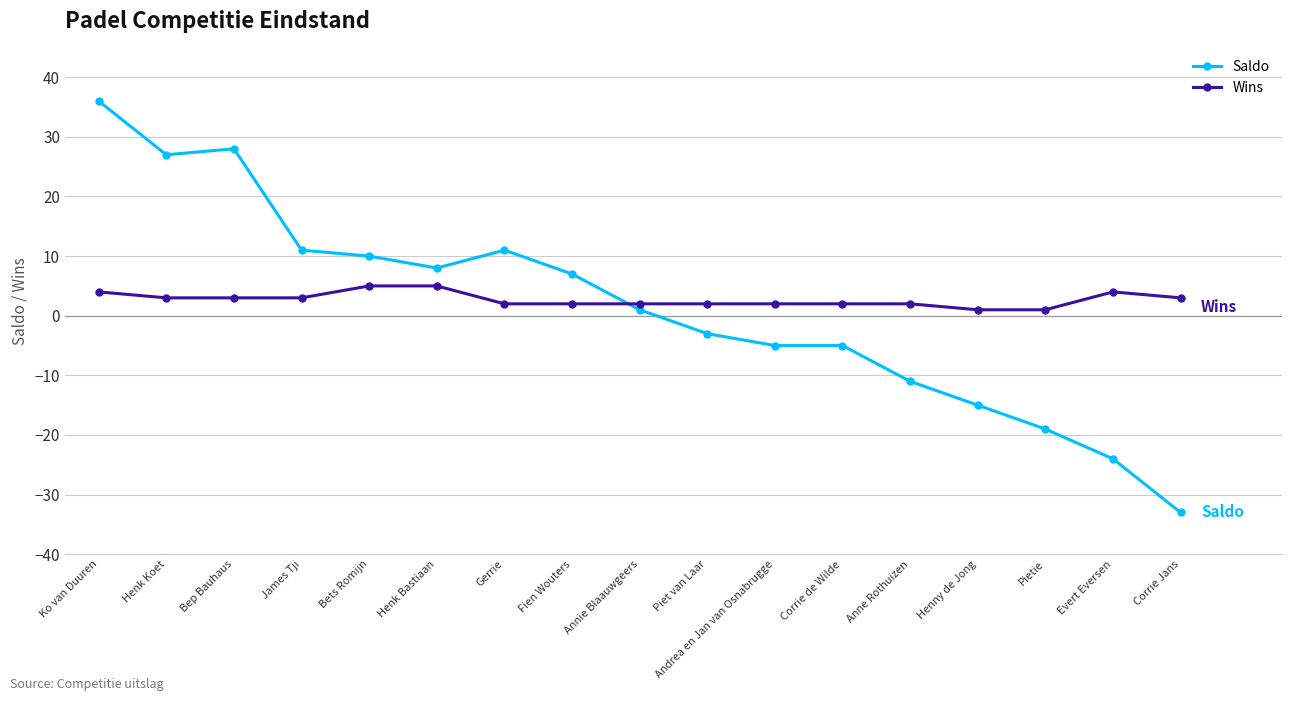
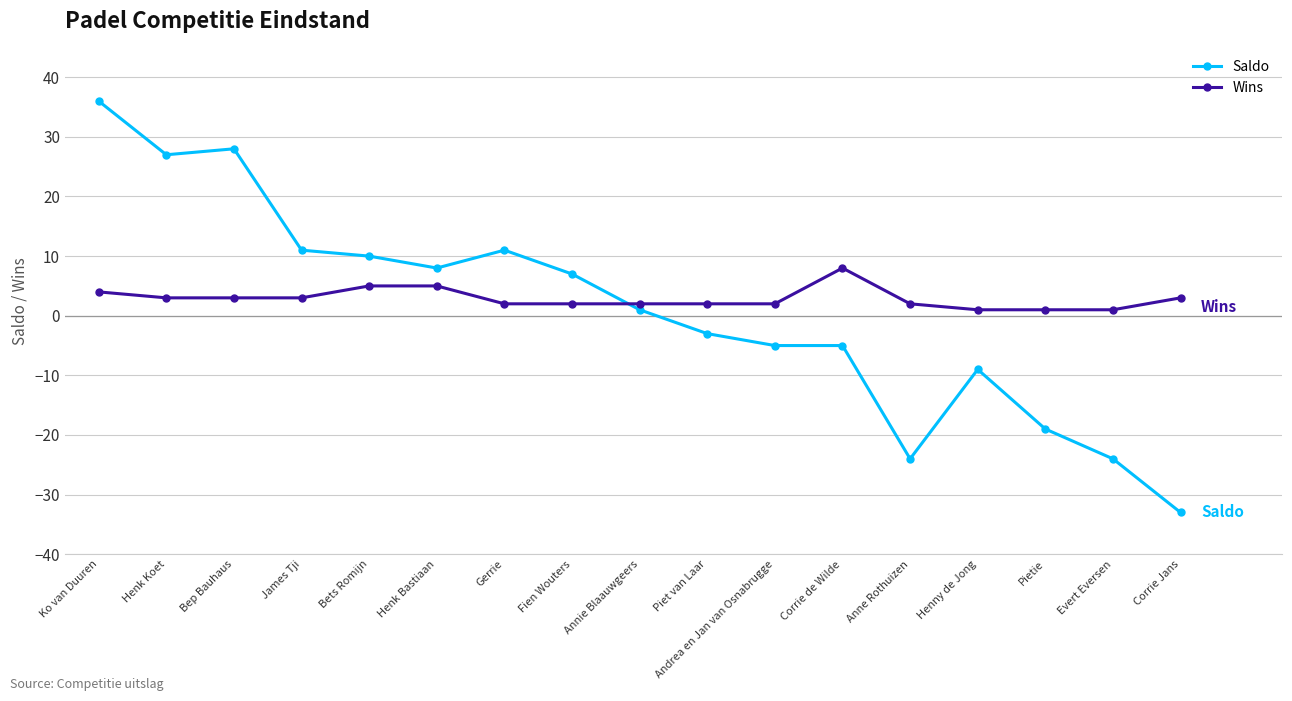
  {
    "Saldo": {
      "Ko van Duuren": 36,
      "Henk Koet": 27,
      "Bep Bauhaus": 28,
      "James Tji": 11,
      "Bets Romijn": 10,
      "Henk Bastiaan": 8,
      "Gerrie": 11,
      "Fien Wouters": 7,
      "Annie Blaauwgeers": 1,
      "Piet van Laar": -3,
      "Andrea en Jan van Osnabrugge": -5,
      "Corrie de Wilde": -5,
-     "Anne Rothuizen": -11,
-     "Henny de Jong": -15,
+     "Anne Rothuizen": -24,
+     "Henny de Jong": -9,
      "Pietie": -19,
      "Evert Eversen": -24,
      "Corrie Jans": -33
    },
    "Wins": {
      "Ko van Duuren": 4,
      "Henk Koet": 3,
      "Bep Bauhaus": 3,
      "James Tji": 3,
      "Bets Romijn": 5,
      "Henk Bastiaan": 5,
      "Gerrie": 2,
      "Fien Wouters": 2,
      "Annie Blaauwgeers": 2,
      "Piet van Laar": 2,
      "Andrea en Jan van Osnabrugge": 2,
-     "Corrie de Wilde": 2,
+     "Corrie de Wilde": 8,
      "Anne Rothuizen": 2,
      "Henny de Jong": 1,
      "Pietie": 1,
-     "Evert Eversen": 4,
+     "Evert Eversen": 1,
      "Corrie Jans": 3
    }
  }
